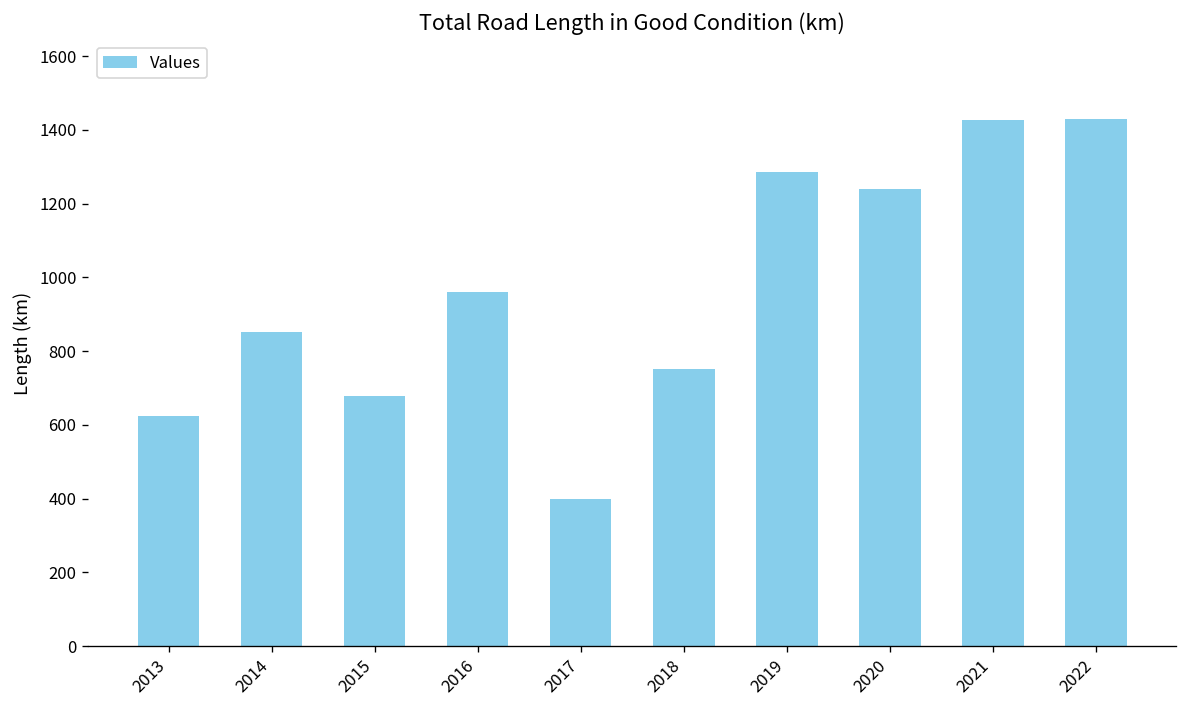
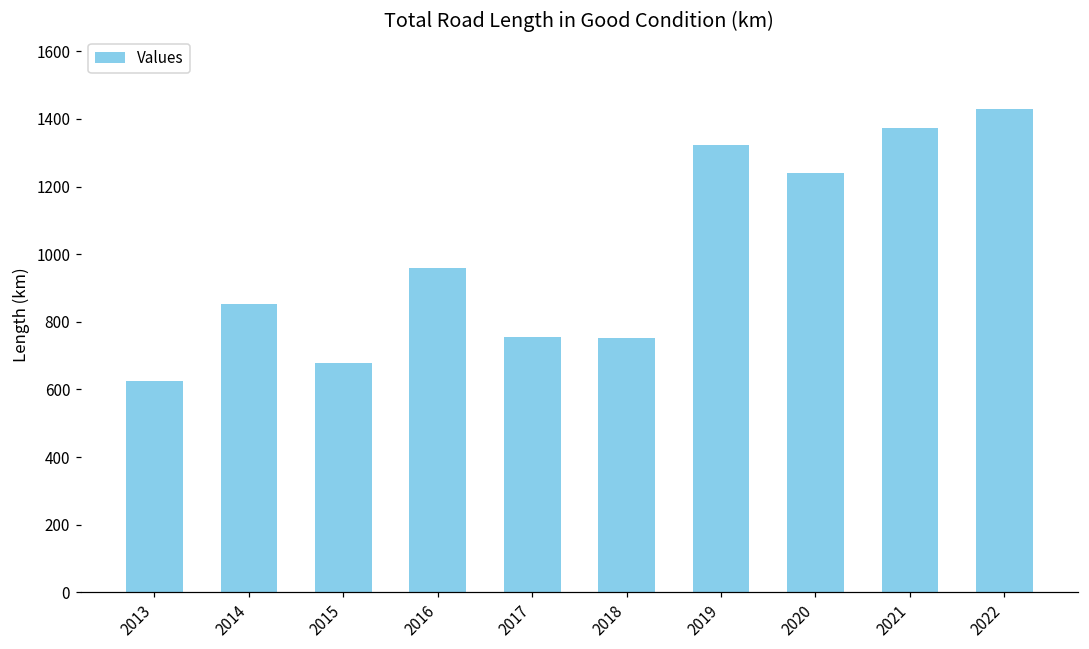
  {
    "2013": 620,
    "2014": 850,
    "2015": 680,
    "2016": 960,
-   "2017": 400,
+   "2017": 760,
    "2018": 750,
-   "2019": 1290,
+   "2019": 1320,
    "2020": 1240,
-   "2021": 1430,
+   "2021": 1370,
    "2022": 1430
  }
